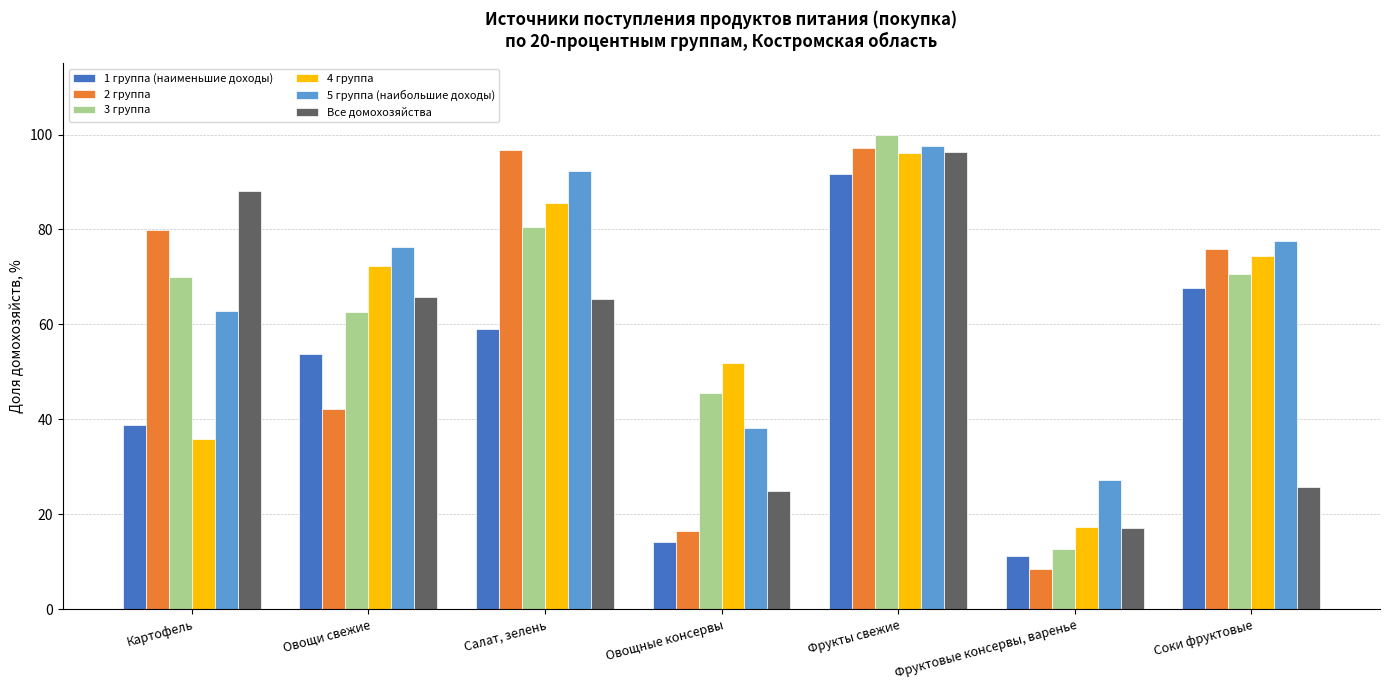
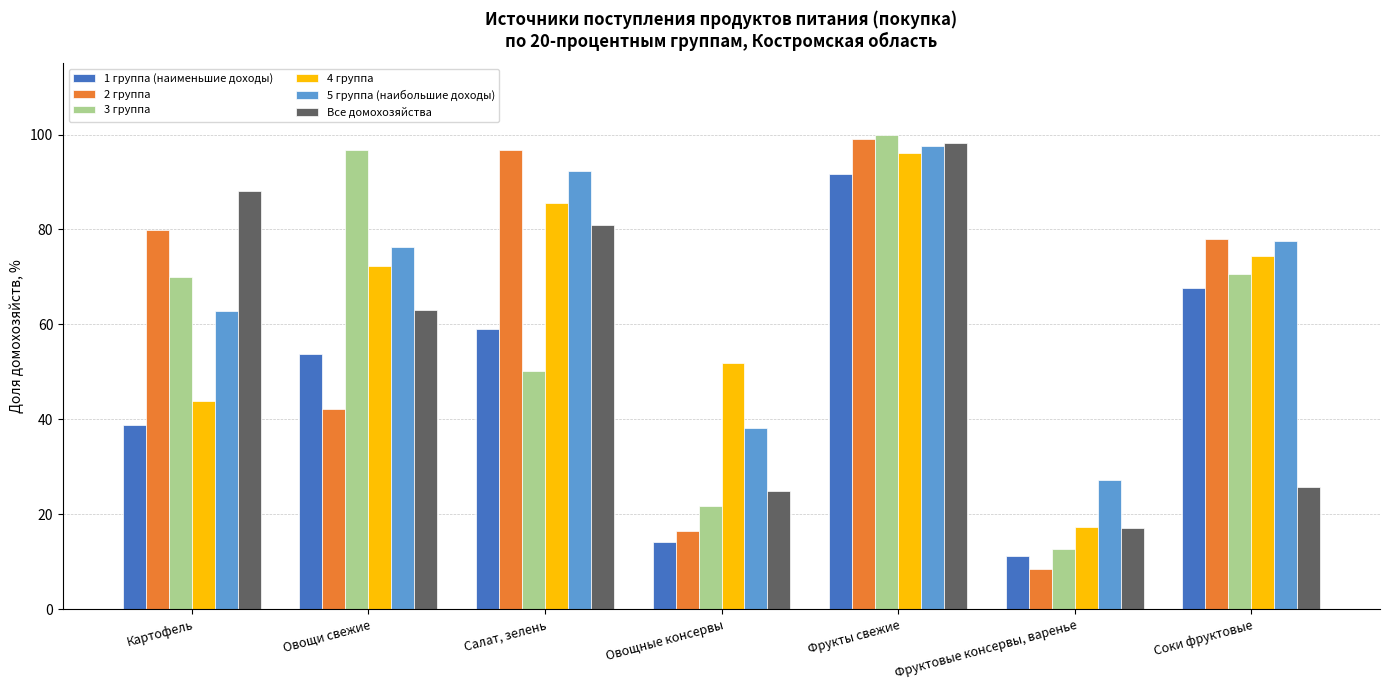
  {
    "2 группа": {
      "Картофель": 80,
      "Овощи свежие": 42,
      "Салат, зелень": 97,
      "Овощные консервы": 16,
-     "Фрукты свежие": 97,
+     "Фрукты свежие": 99,
      "Фруктовые консервы, варенье": 8,
-     "Соки фруктовые": 76
+     "Соки фруктовые": 78
    },
    "3 группа": {
      "Картофель": 70,
-     "Овощи свежие": 63,
-     "Салат, зелень": 81,
-     "Овощные консервы": 46,
+     "Овощи свежие": 97,
+     "Салат, зелень": 50,
+     "Овощные консервы": 22,
      "Фрукты свежие": 100,
      "Фруктовые консервы, варенье": 13,
      "Соки фруктовые": 71
    },
    "4 группа": {
-     "Картофель": 36,
+     "Картофель": 44,
      "Овощи свежие": 72,
      "Салат, зелень": 86,
      "Овощные консервы": 52,
      "Фрукты свежие": 96,
      "Фруктовые консервы, варенье": 17,
      "Соки фруктовые": 74
    },
    "Все домохозяйства": {
      "Картофель": 88,
-     "Овощи свежие": 66,
-     "Салат, зелень": 65,
+     "Овощи свежие": 63,
+     "Салат, зелень": 81,
      "Овощные консервы": 25,
-     "Фрукты свежие": 96,
+     "Фрукты свежие": 98,
      "Фруктовые консервы, варенье": 17,
      "Соки фруктовые": 26
    }
  }
